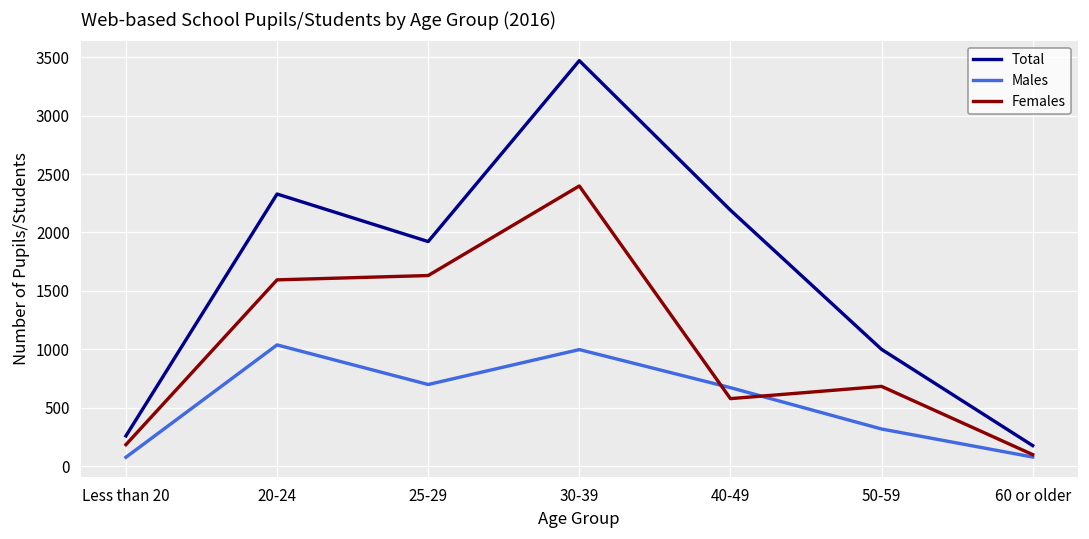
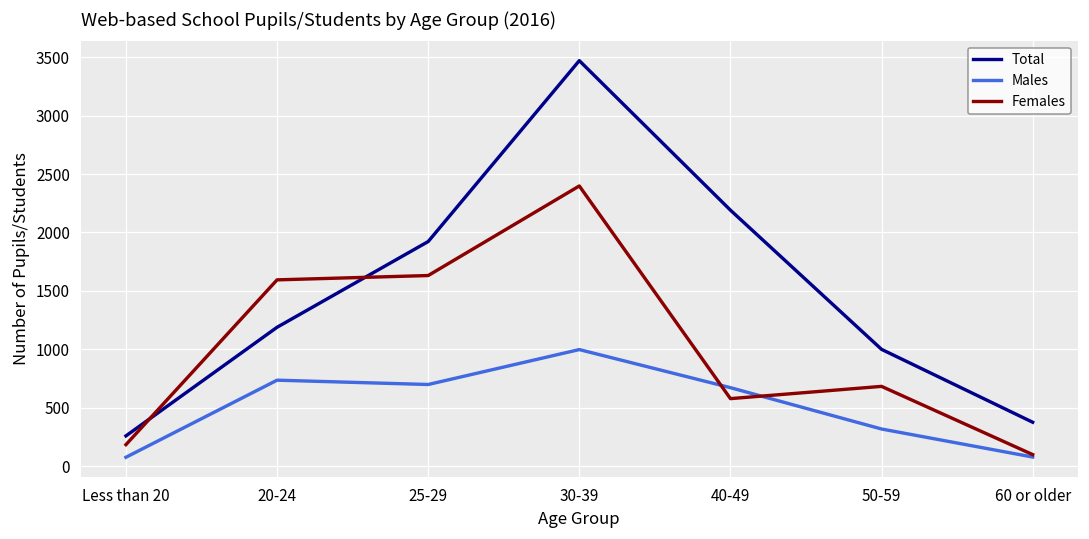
  {
    "Total": {
      "Less than 20": 260,
-     "20-24": 2330,
+     "20-24": 1190,
      "25-29": 1920,
      "30-39": 3470,
      "40-49": 2190,
      "50-59": 1000,
-     "60 or older": 180
+     "60 or older": 380
    },
    "Males": {
      "Less than 20": 80,
-     "20-24": 1040,
+     "20-24": 740,
      "25-29": 700,
      "30-39": 1000,
      "40-49": 670,
      "50-59": 320
    },
    "Females": {
      "Less than 20": 180,
      "20-24": 1590,
      "25-29": 1630,
      "30-39": 2400,
      "40-49": 580,
      "50-59": 680
    }
  }
